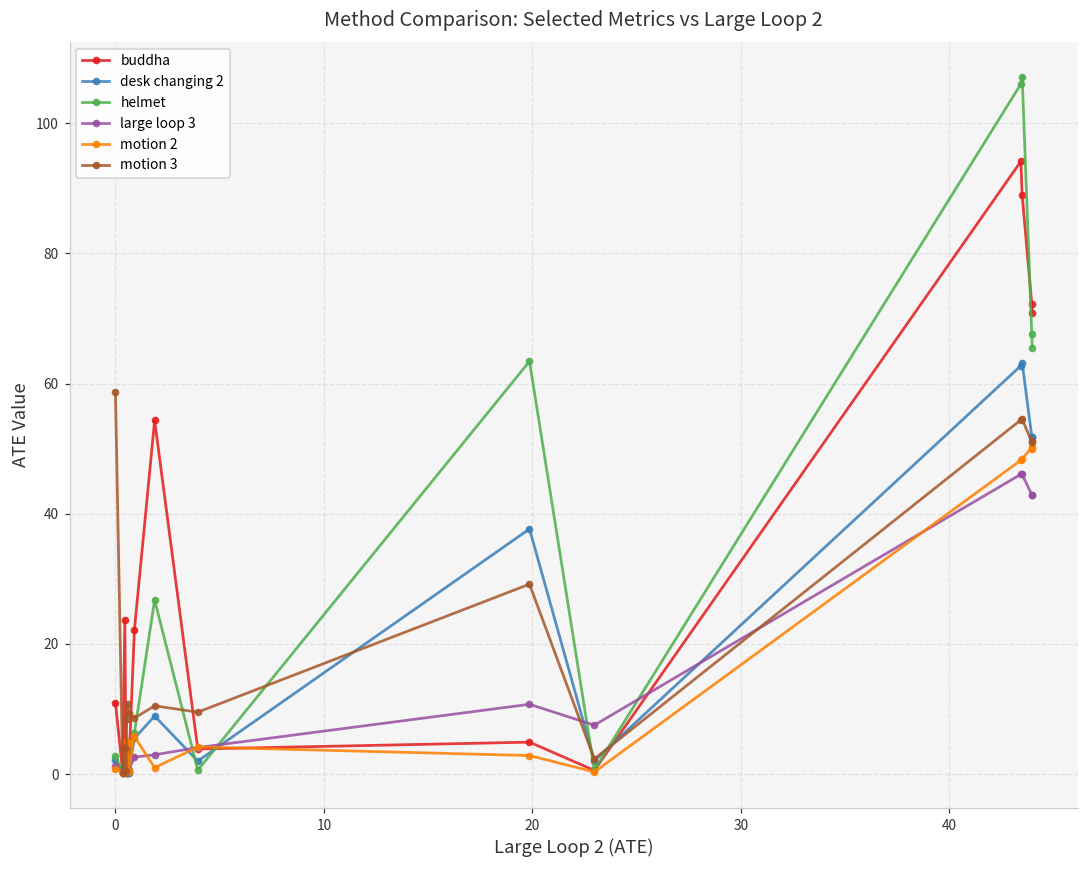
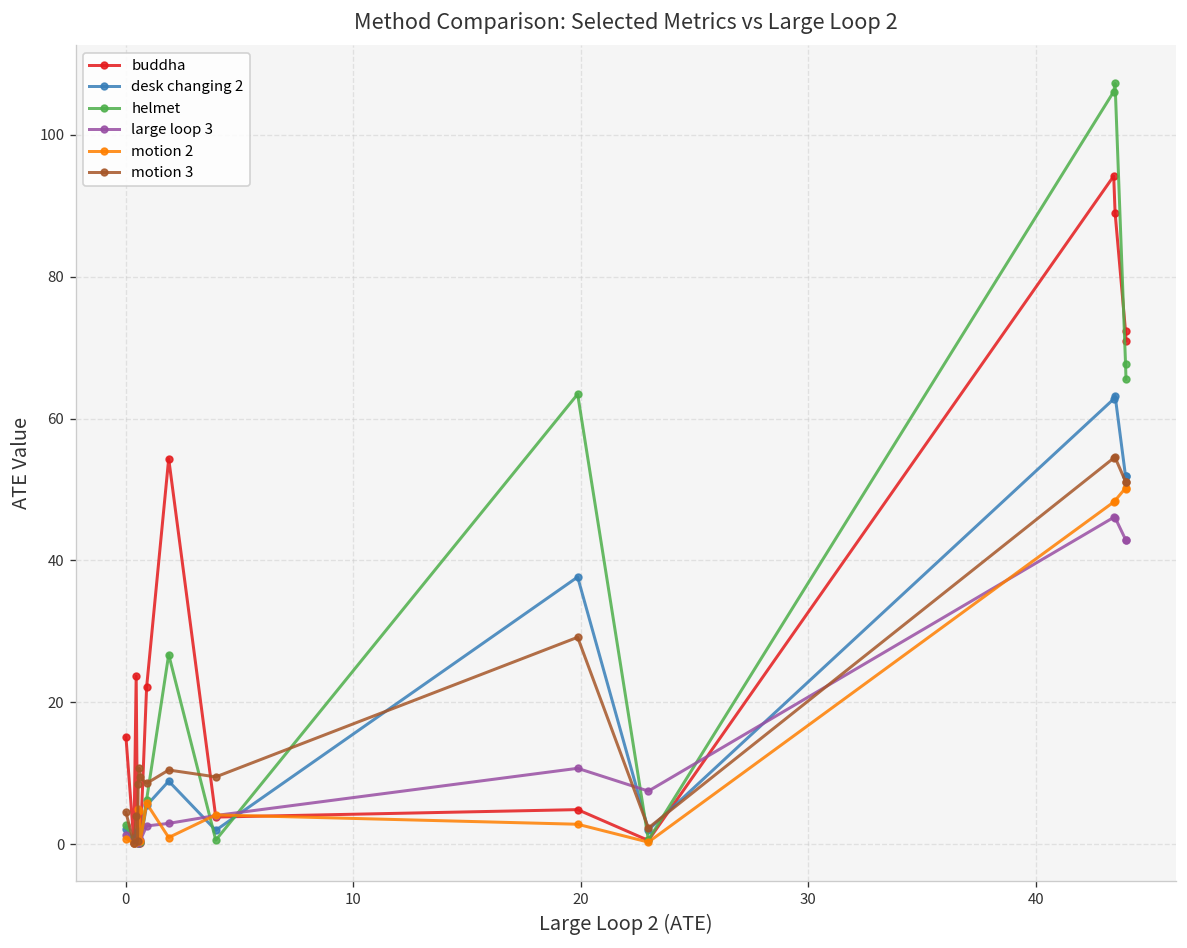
  {
    "buddha": {
-     "0": 11
+     "0": 15
    },
    "desk changing 2": {
      "0": 2
    },
    "helmet": {
      "0": 3
    },
    "large loop 3": {
      "0": 1
    },
    "motion 2": {
      "0": 1
    },
    "motion 3": {
-     "0": 59
+     "0": 5
    }
  }
